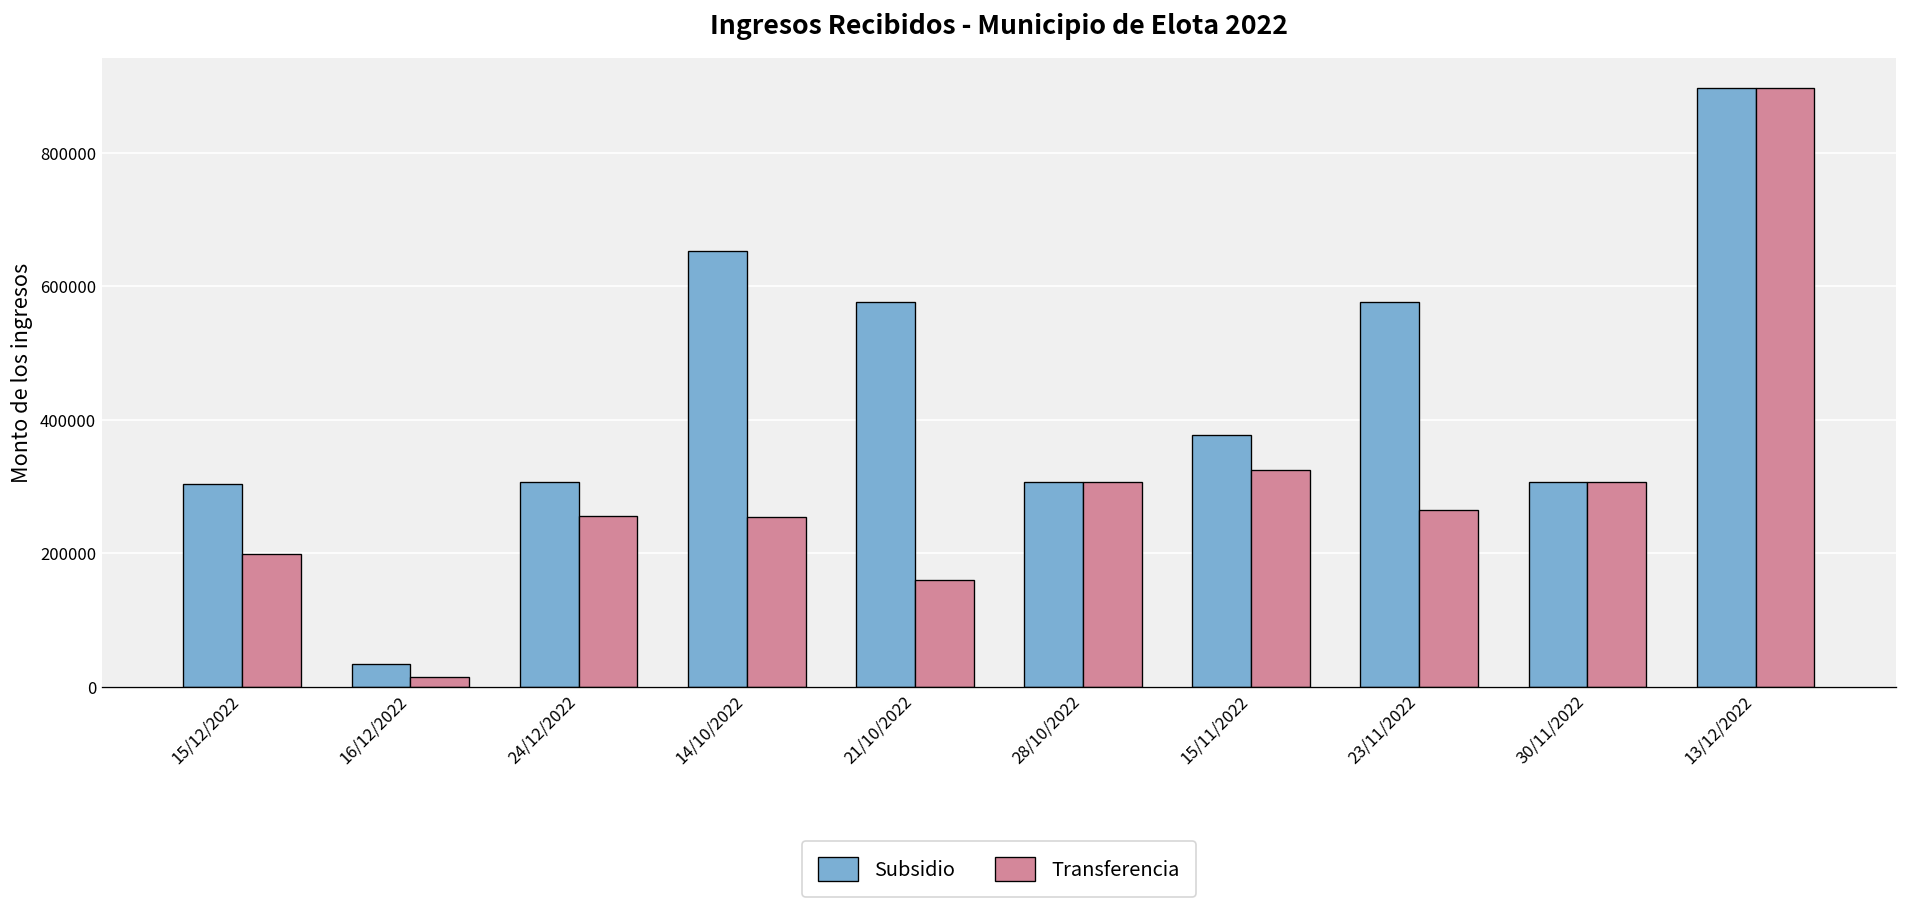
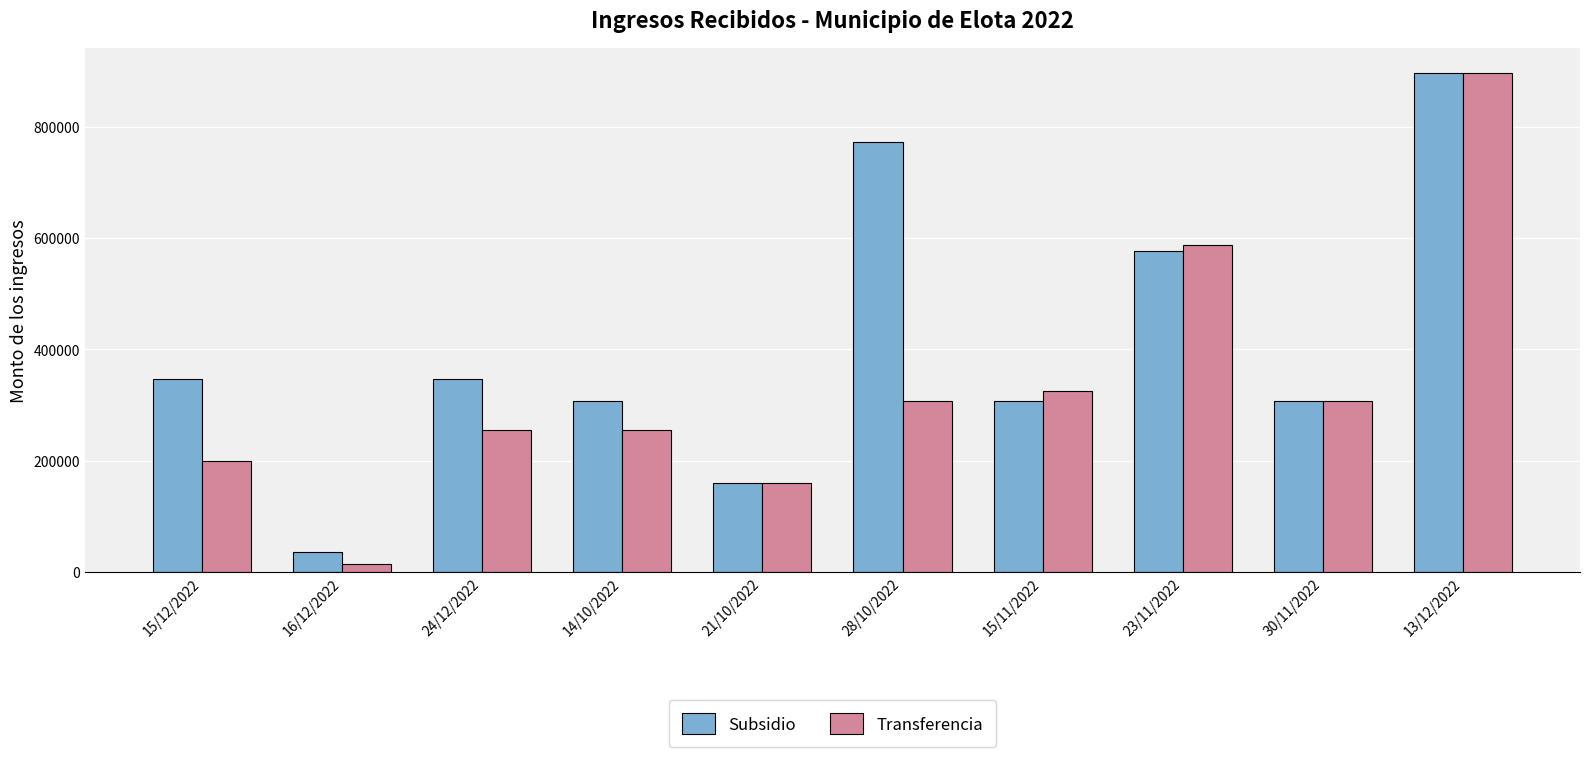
  {
    "Subsidio": {
-     "15/12/2022": 300000,
+     "15/12/2022": 350000,
      "16/12/2022": 40000,
-     "24/12/2022": 310000,
-     "14/10/2022": 650000,
-     "21/10/2022": 580000,
-     "28/10/2022": 310000,
-     "15/11/2022": 380000,
+     "24/12/2022": 350000,
+     "14/10/2022": 310000,
+     "21/10/2022": 160000,
+     "28/10/2022": 770000,
+     "15/11/2022": 310000,
      "23/11/2022": 580000,
      "30/11/2022": 310000,
      "13/12/2022": 900000
    },
    "Transferencia": {
      "15/12/2022": 200000,
      "16/12/2022": 10000,
      "24/12/2022": 260000,
      "14/10/2022": 260000,
      "21/10/2022": 160000,
      "28/10/2022": 310000,
      "15/11/2022": 330000,
-     "23/11/2022": 270000,
+     "23/11/2022": 590000,
      "30/11/2022": 310000,
      "13/12/2022": 900000
    }
  }
